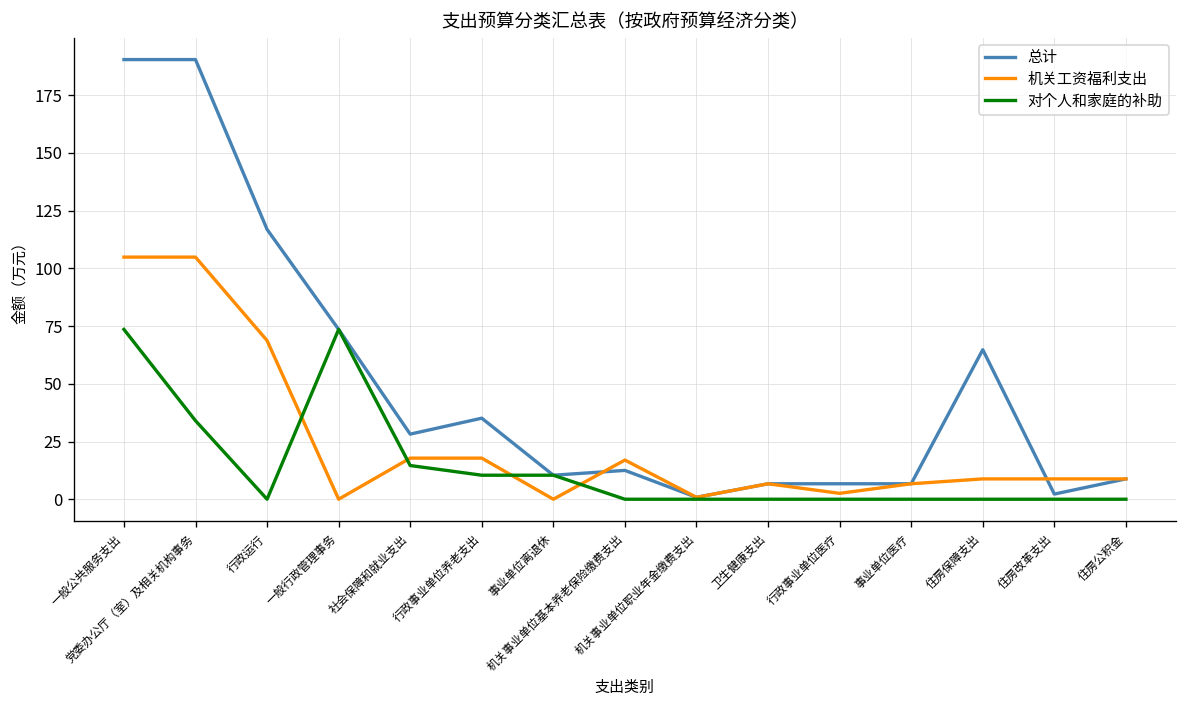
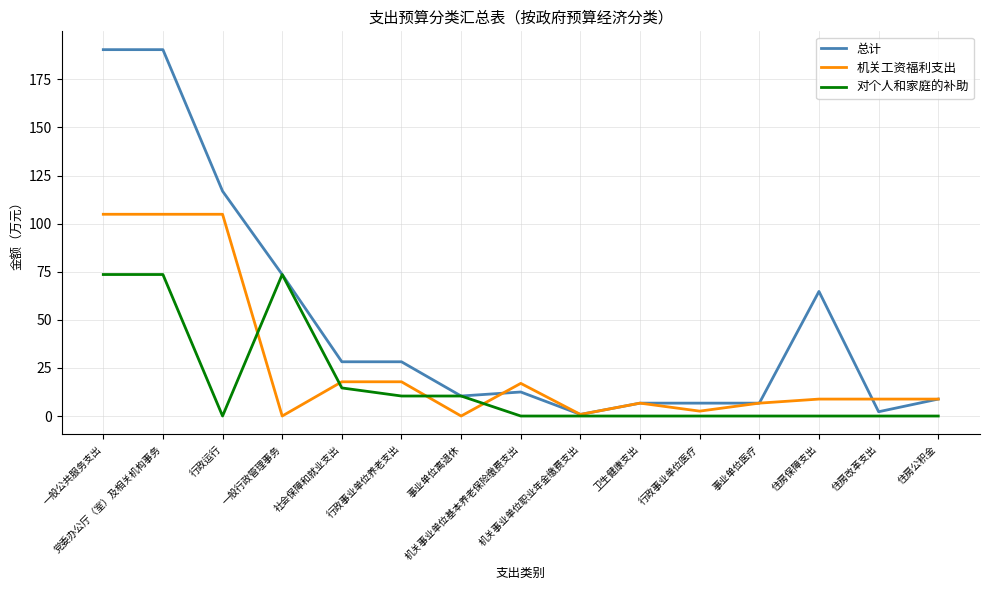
  {
    "总计": {
      "一般公共服务支出": 190,
      "党委办公厅（室）及相关机构事务": 190,
      "行政运行": 117,
      "社会保障和就业支出": 28,
-     "行政事业单位养老支出": 35,
+     "行政事业单位养老支出": 28,
      "机关事业单位基本养老保险缴费支出": 12,
      "行政事业单位医疗": 7,
      "住房保障支出": 65,
      "住房改革支出": 2
    },
    "机关工资福利支出": {
      "一般公共服务支出": 105,
      "党委办公厅（室）及相关机构事务": 105,
-     "行政运行": 69,
+     "行政运行": 105,
      "一般行政管理事务": 0,
      "社会保障和就业支出": 18,
      "行政事业单位养老支出": 18,
      "事业单位离退休": 0,
      "机关事业单位基本养老保险缴费支出": 17,
      "行政事业单位医疗": 3,
      "住房保障支出": 9,
      "住房改革支出": 9
    },
    "对个人和家庭的补助": {
      "一般公共服务支出": 74,
-     "党委办公厅（室）及相关机构事务": 34,
+     "党委办公厅（室）及相关机构事务": 74,
      "行政运行": 0,
      "社会保障和就业支出": 15,
      "行政事业单位养老支出": 10,
      "机关事业单位基本养老保险缴费支出": 0,
      "卫生健康支出": 0,
      "行政事业单位医疗": 0,
      "事业单位医疗": 0,
      "住房保障支出": 0,
      "住房改革支出": 0,
      "住房公积金": 0
    }
  }
